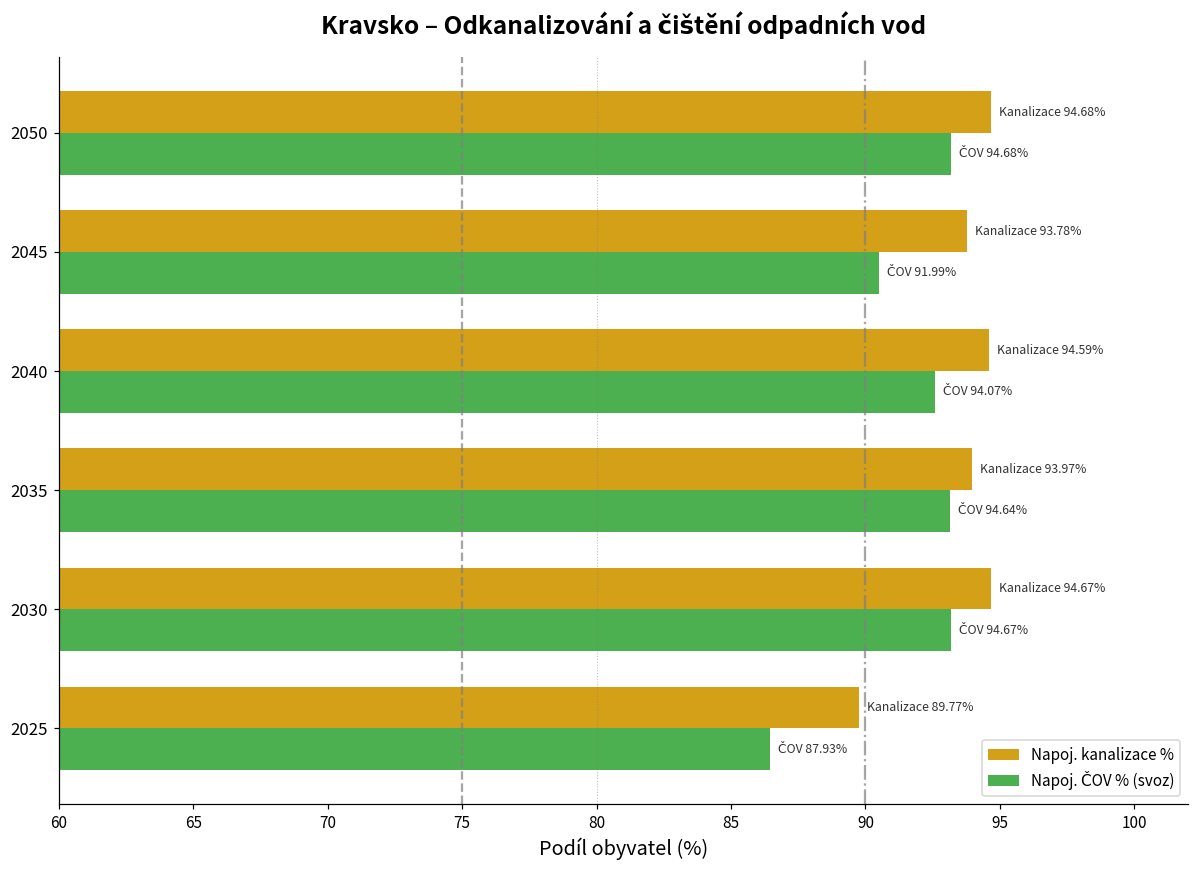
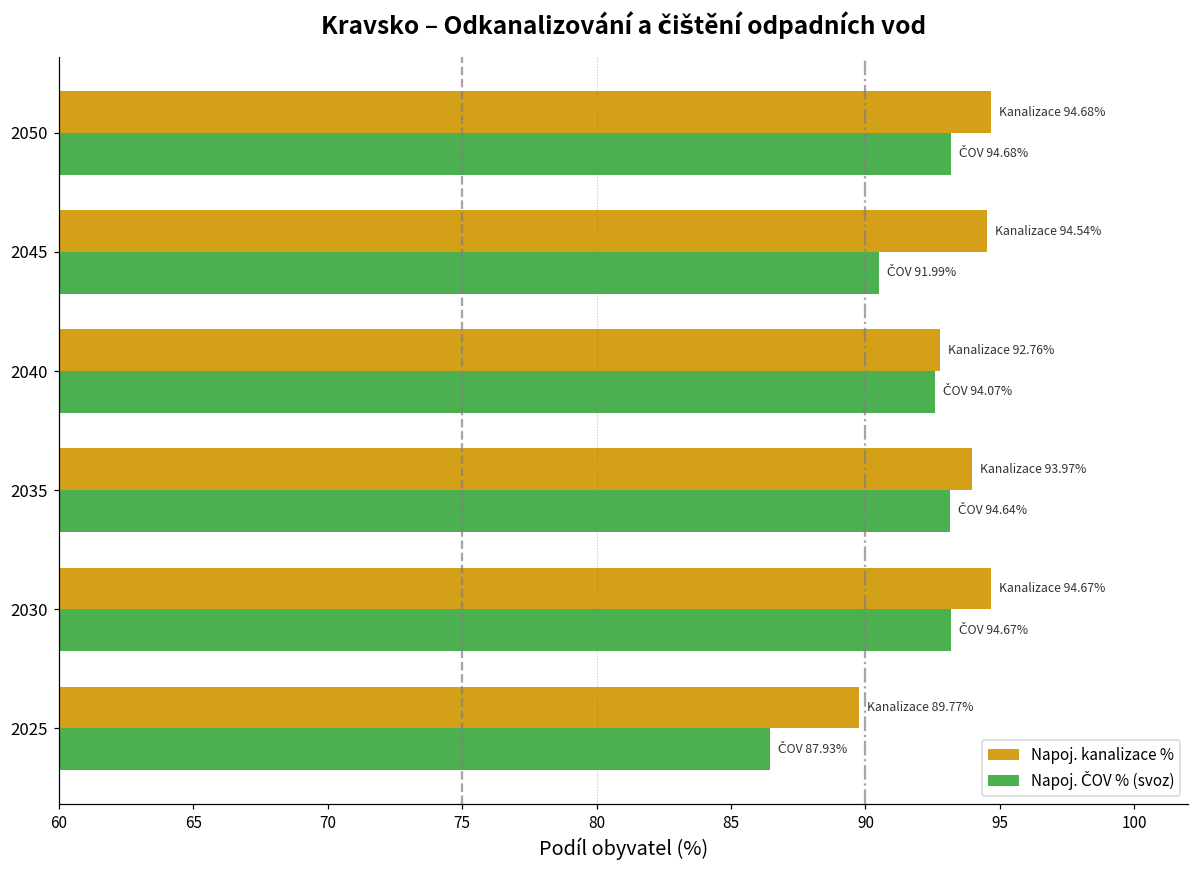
  {
    "Napoj. kanalizace %": {
      "2050": "94.68%",
-     "2045": "93.78%",
-     "2040": "94.59%",
+     "2045": "94.54%",
+     "2040": "92.76%",
      "2035": "93.97%",
      "2030": "94.67%",
      "2025": "89.77%"
    }
  }
